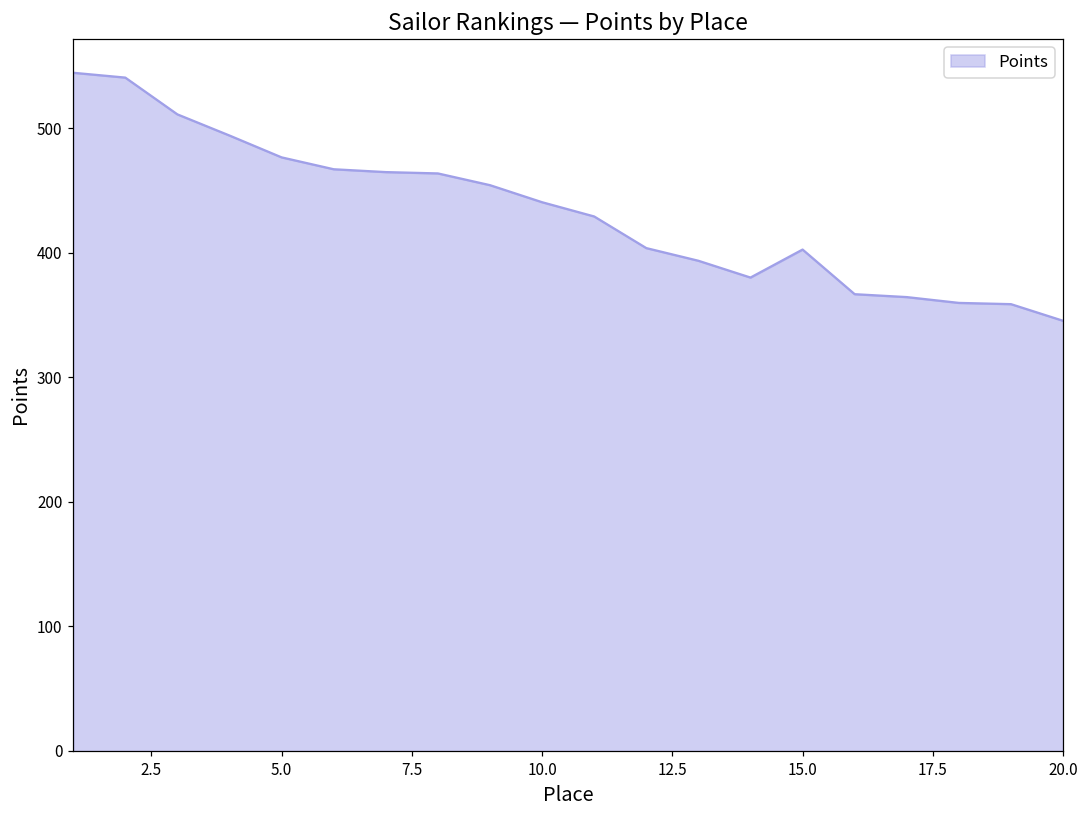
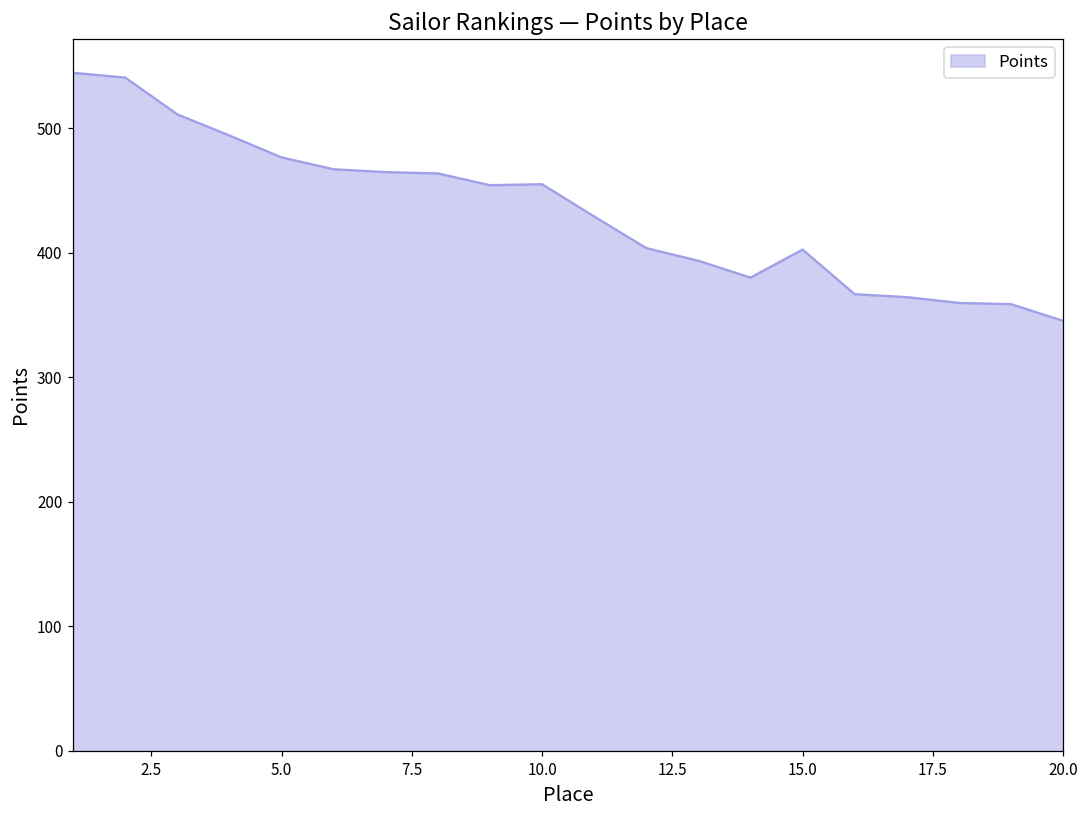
  {
    "5.0": 477,
-   "10.0": 441,
+   "10.0": 455,
    "15.0": 403,
    "20.0": 345
  }
